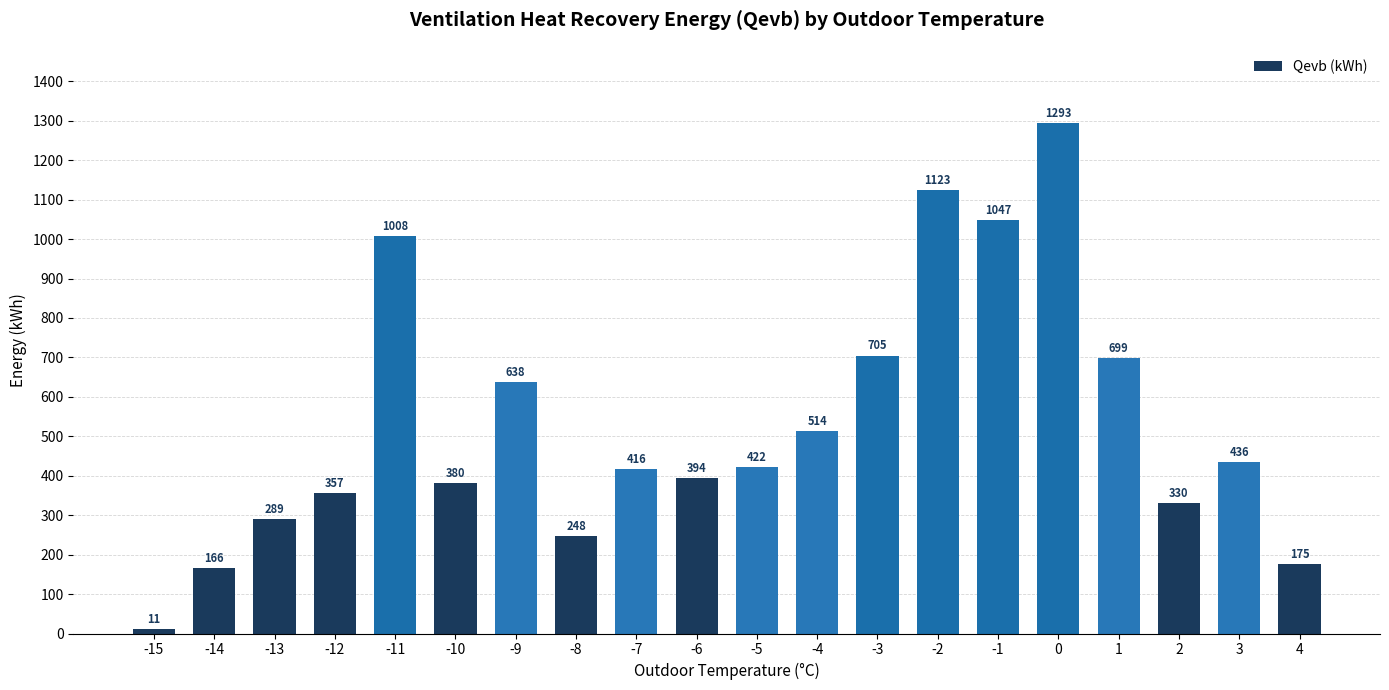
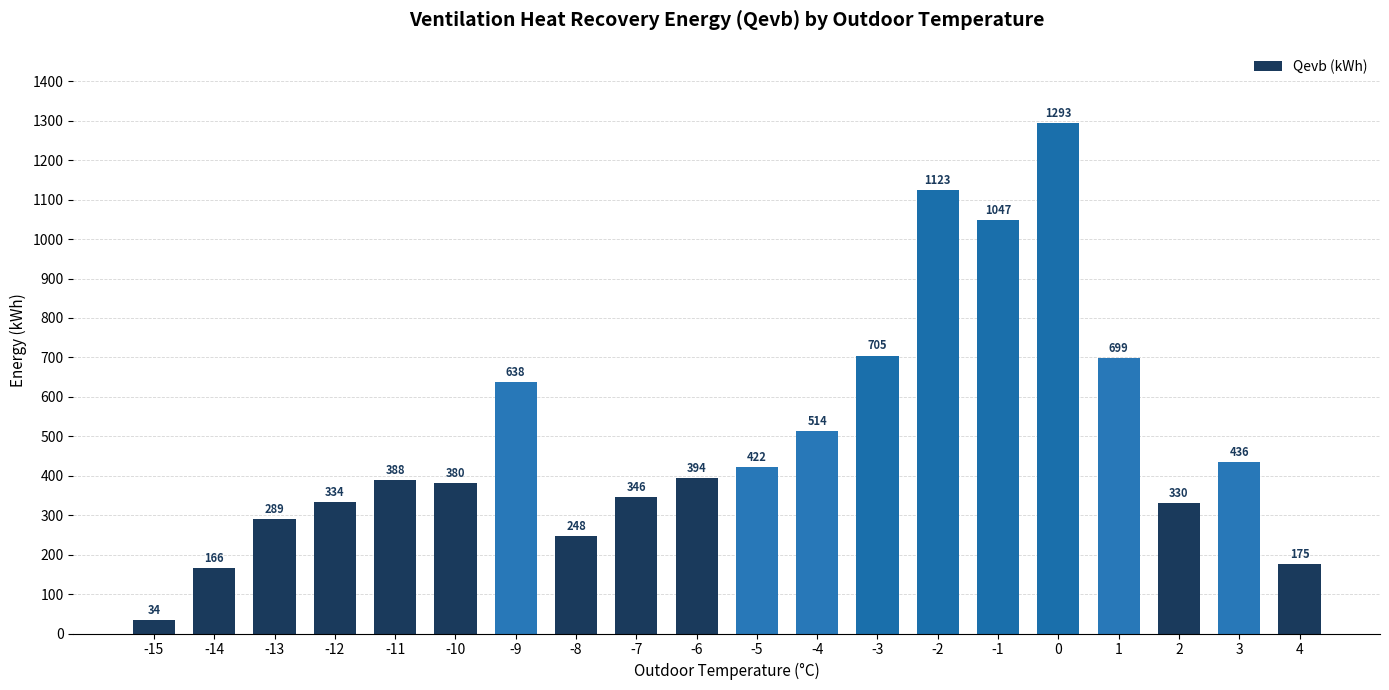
  {
-   "-15": 11,
+   "-15": 34,
    "-14": 166,
    "-13": 289,
-   "-12": 357,
-   "-11": 1008,
+   "-12": 334,
+   "-11": 388,
    "-10": 380,
    "-9": 638,
    "-8": 248,
-   "-7": 416,
+   "-7": 346,
    "-6": 394,
    "-5": 422,
    "-4": 514,
    "-3": 705,
    "-2": 1123,
    "-1": 1047,
    "0": 1293,
    "1": 699,
    "2": 330,
    "3": 436,
    "4": 175
  }
